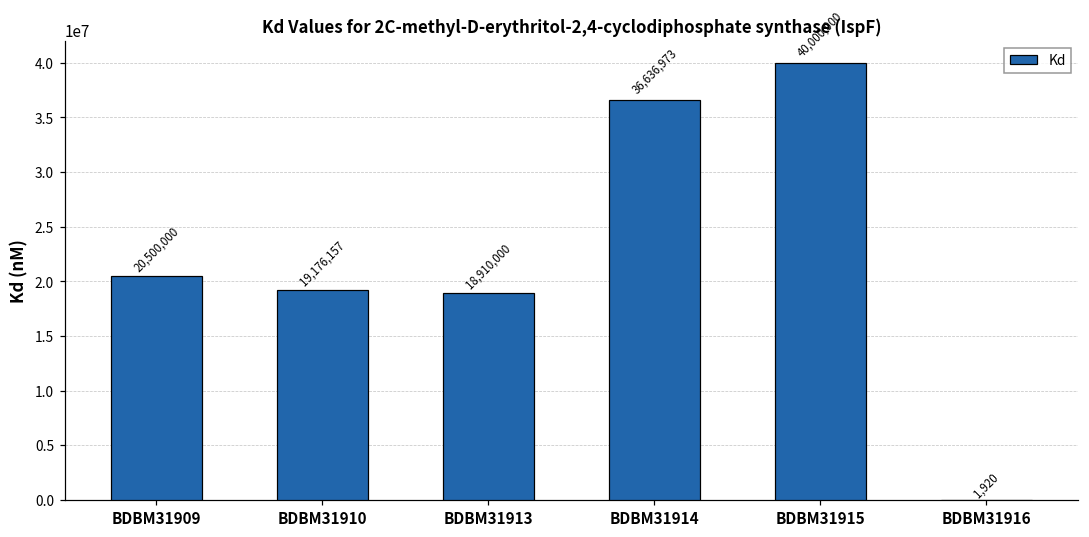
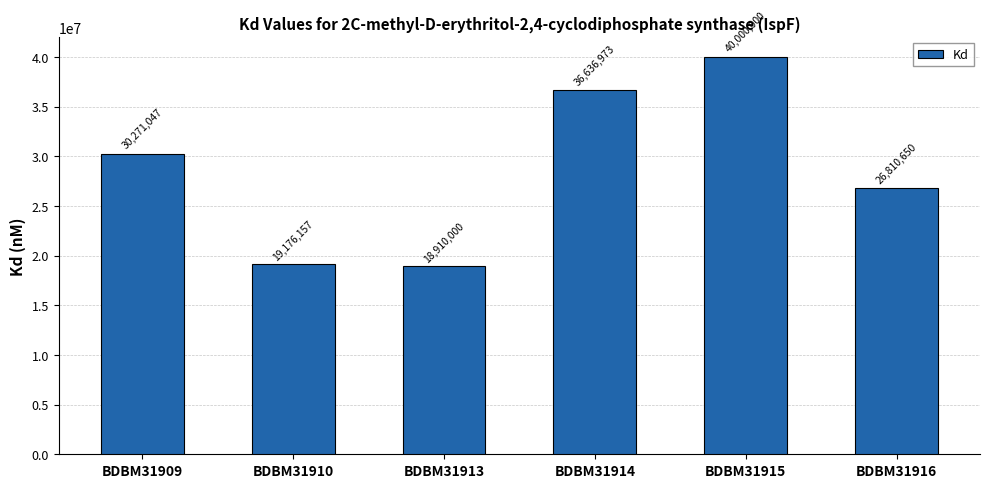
  {
-   "BDBM31909": "20,500,000",
+   "BDBM31909": "30,271,047",
    "BDBM31910": "19,176,157",
    "BDBM31913": "18,910,000",
    "BDBM31914": "36,636,973",
    "BDBM31915": "40,000,000",
-   "BDBM31916": "1,920"
+   "BDBM31916": "26,810,650"
  }
